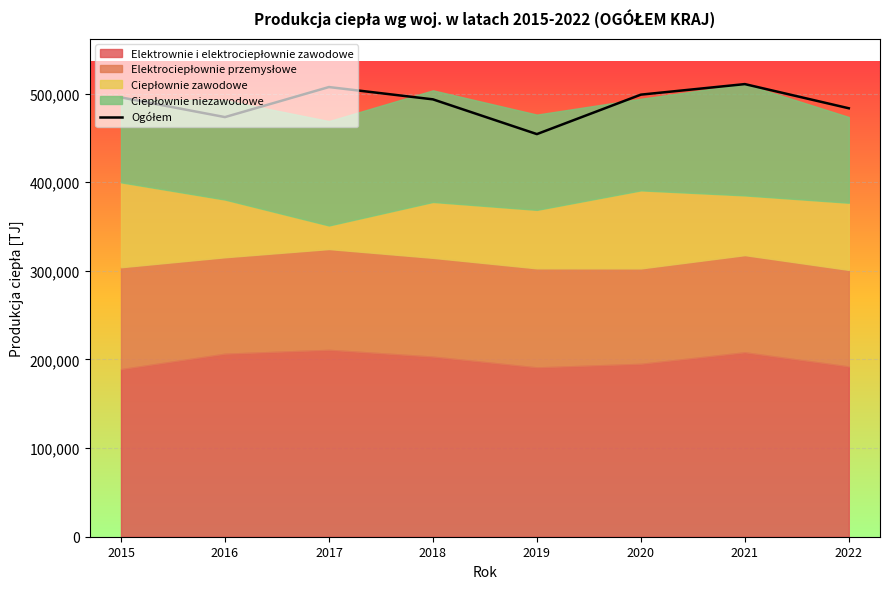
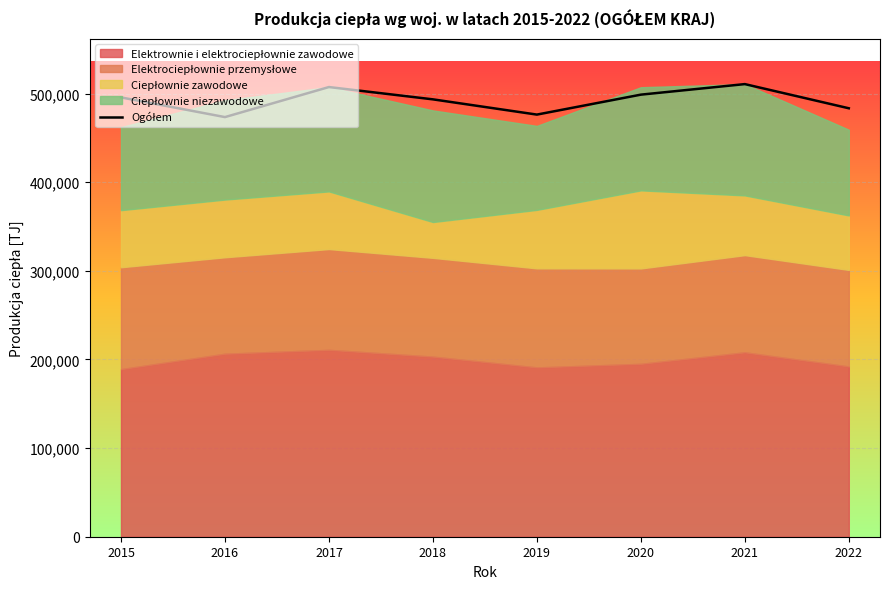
  {
    "Ogółem": {
      "2018": "490,000",
-     "2019": "450,000",
+     "2019": "480,000",
      "2020": "500,000",
      "2022": "480,000"
    },
    "Ciepłownie zawodowe": {
-     "2015": "100,000",
+     "2015": "60,000",
      "2016": "70,000",
-     "2017": "30,000",
-     "2018": "60,000",
+     "2017": "70,000",
+     "2018": "40,000",
      "2019": "70,000",
      "2020": "90,000",
      "2021": "70,000",
-     "2022": "80,000"
+     "2022": "60,000"
    },
    "Ciepłownie niezawodowe": {
      "2018": "130,000",
-     "2019": "110,000",
-     "2020": "100,000",
+     "2019": "90,000",
+     "2020": "120,000",
      "2022": "100,000"
    }
  }
